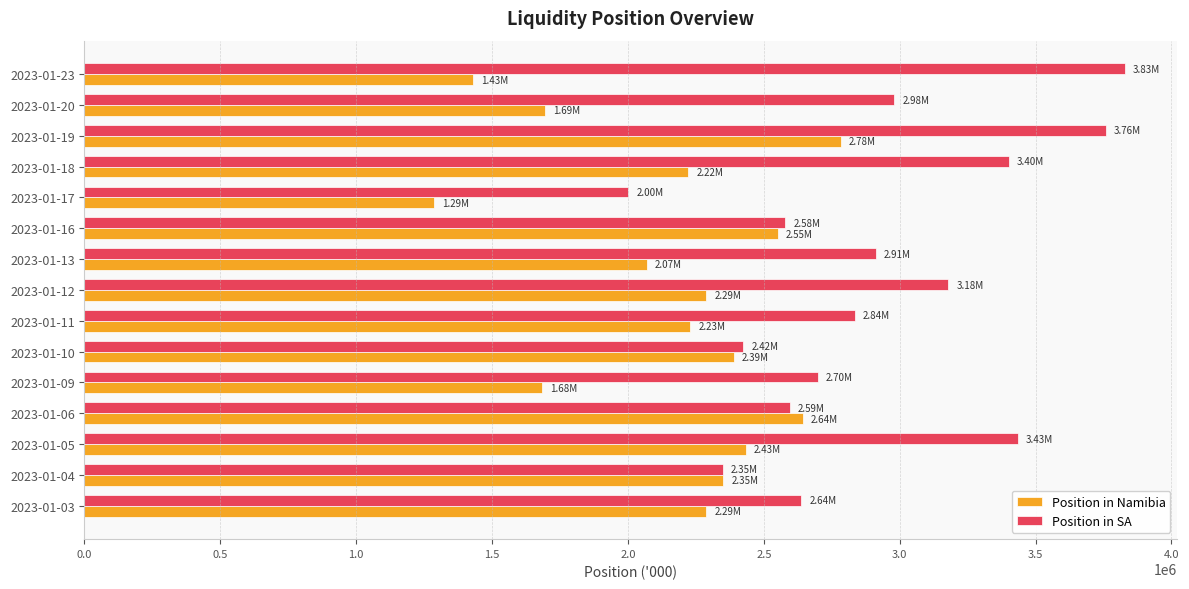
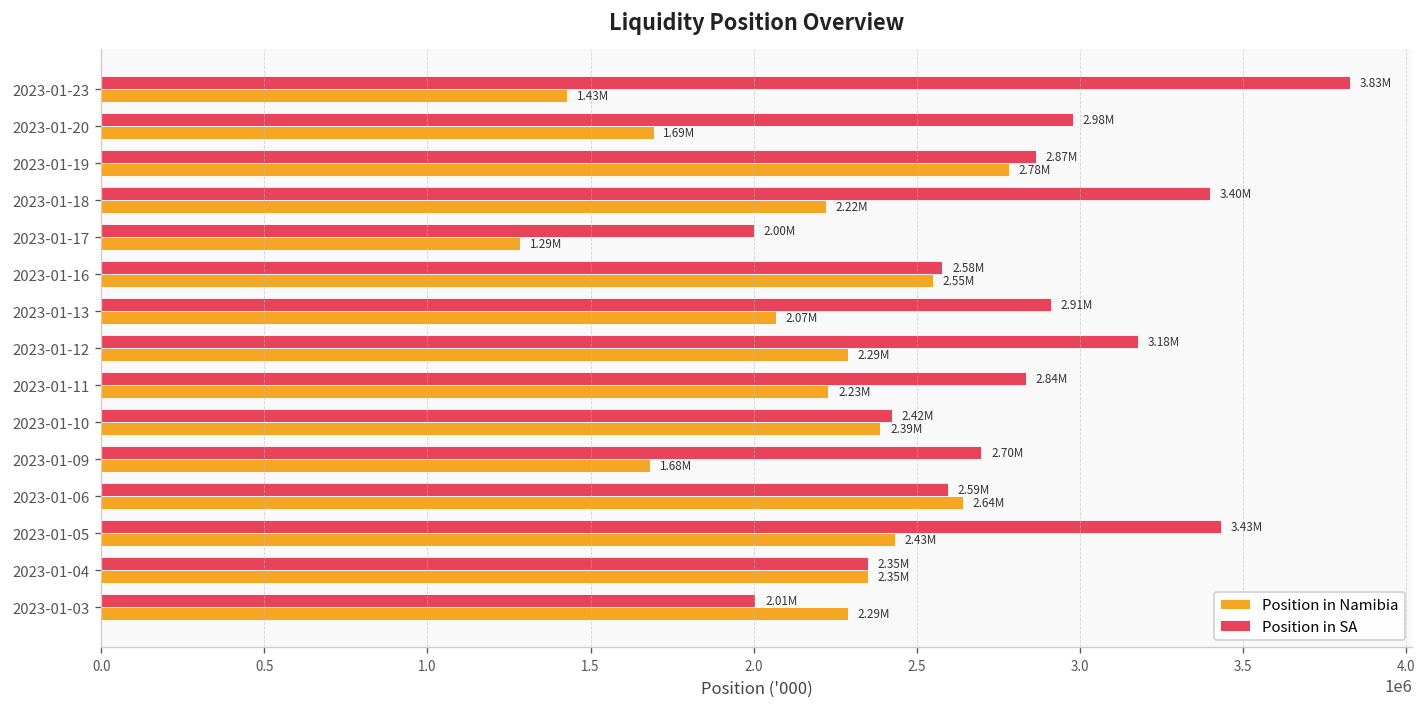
  {
    "Position in Namibia": {
      "2023-01-23": "1.43M",
      "2023-01-20": "1.69M",
      "2023-01-19": "2.78M",
      "2023-01-18": "2.22M",
      "2023-01-17": "1.29M",
      "2023-01-16": "2.55M",
      "2023-01-13": "2.07M",
      "2023-01-12": "2.29M",
      "2023-01-11": "2.23M",
      "2023-01-10": "2.39M",
      "2023-01-09": "1.68M",
      "2023-01-06": "2.64M",
      "2023-01-05": "2.43M",
      "2023-01-04": "2.35M",
      "2023-01-03": "2.29M"
    },
    "Position in SA": {
      "2023-01-23": "3.83M",
      "2023-01-20": "2.98M",
-     "2023-01-19": "3.76M",
+     "2023-01-19": "2.87M",
      "2023-01-18": "3.40M",
      "2023-01-17": "2.00M",
      "2023-01-16": "2.58M",
      "2023-01-13": "2.91M",
      "2023-01-12": "3.18M",
      "2023-01-11": "2.84M",
      "2023-01-10": "2.42M",
      "2023-01-09": "2.70M",
      "2023-01-06": "2.59M",
      "2023-01-05": "3.43M",
      "2023-01-04": "2.35M",
-     "2023-01-03": "2.64M"
+     "2023-01-03": "2.01M"
    }
  }
